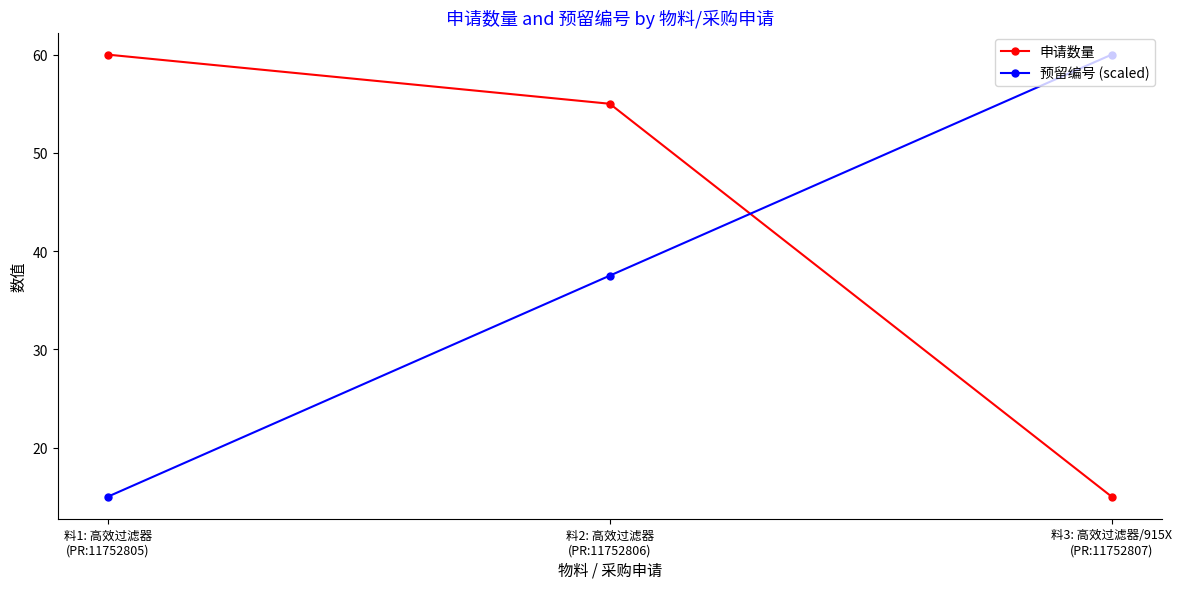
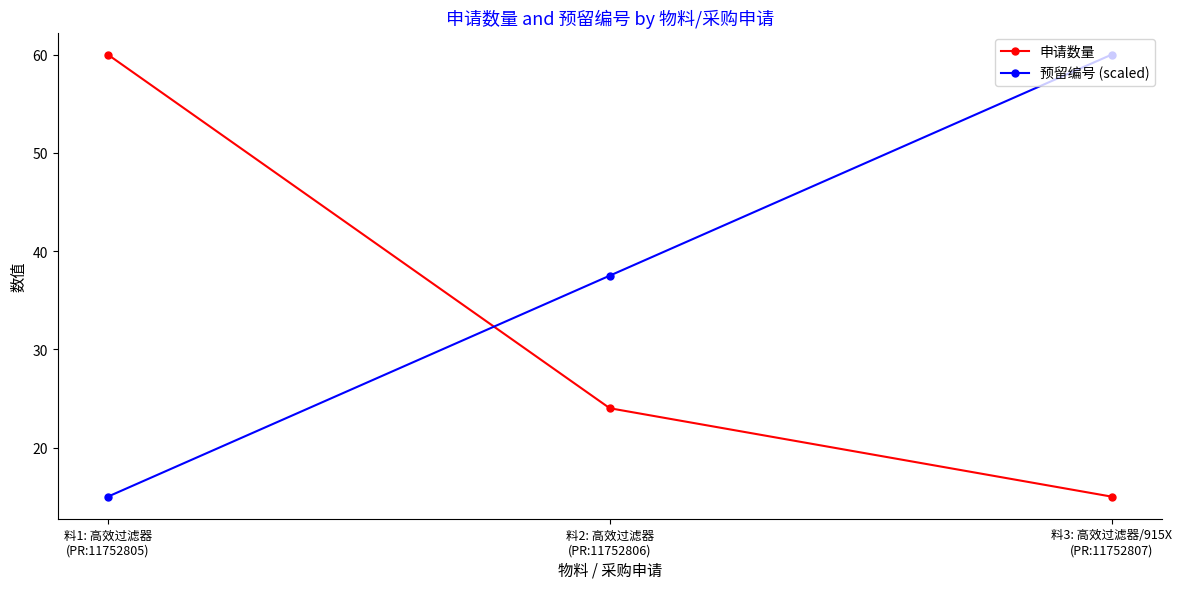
  {
    "申请数量": {
      "料1: 高效过滤器 (PR:11752805)": 60,
-     "料2: 高效过滤器 (PR:11752806)": 55,
+     "料2: 高效过滤器 (PR:11752806)": 24,
      "料3: 高效过滤器/915X (PR:11752807)": 15
    },
    "预留编号 (scaled)": {
      "料1: 高效过滤器 (PR:11752805)": 15,
      "料2: 高效过滤器 (PR:11752806)": 38
    }
  }
